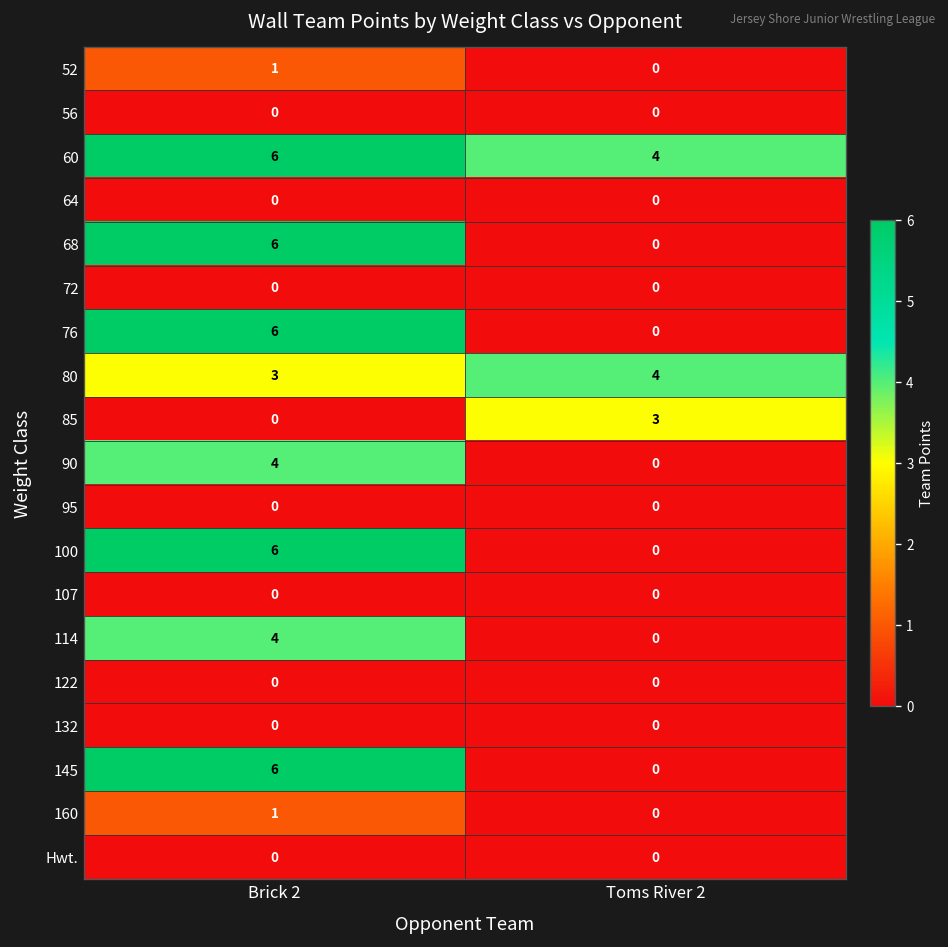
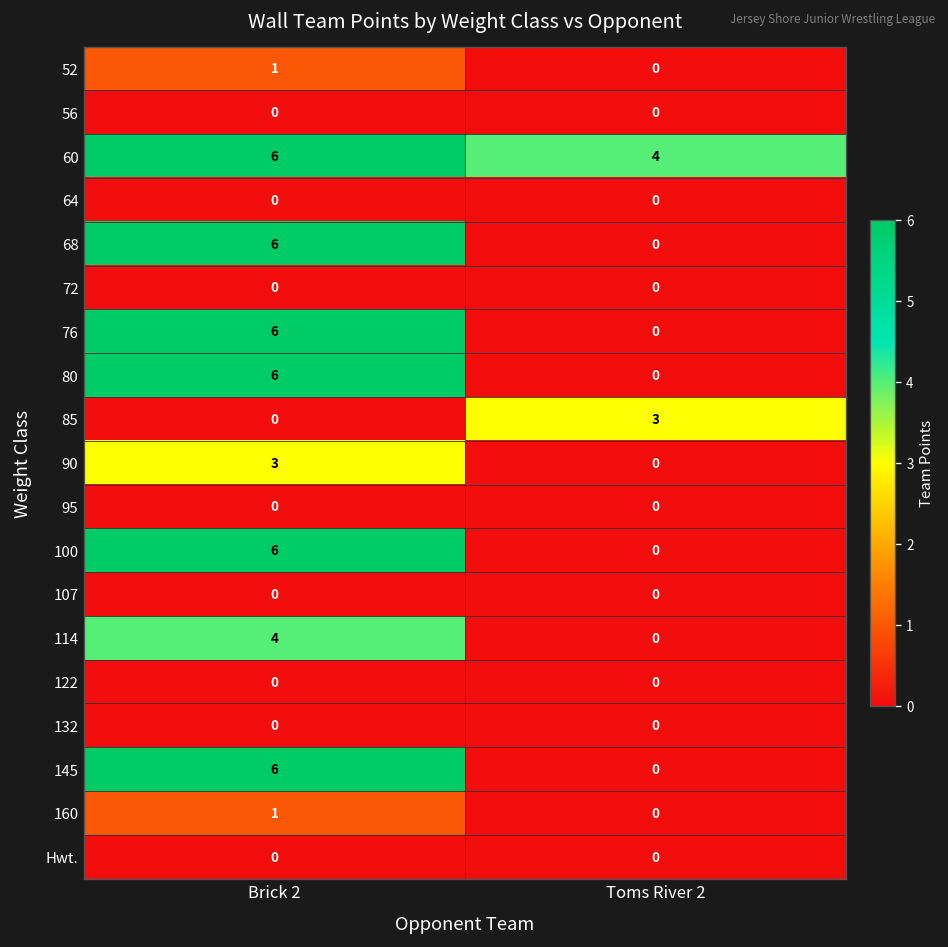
  {
    "52": {
      "Brick 2": 1,
      "Toms River 2": 0
    },
    "56": {
      "Brick 2": 0,
      "Toms River 2": 0
    },
    "60": {
      "Brick 2": 6,
      "Toms River 2": 4
    },
    "64": {
      "Brick 2": 0,
      "Toms River 2": 0
    },
    "68": {
      "Brick 2": 6,
      "Toms River 2": 0
    },
    "72": {
      "Brick 2": 0,
      "Toms River 2": 0
    },
    "76": {
      "Brick 2": 6,
      "Toms River 2": 0
    },
    "80": {
-     "Brick 2": 3,
-     "Toms River 2": 4
+     "Brick 2": 6,
+     "Toms River 2": 0
    },
    "85": {
      "Brick 2": 0,
      "Toms River 2": 3
    },
    "90": {
-     "Brick 2": 4,
+     "Brick 2": 3,
      "Toms River 2": 0
    },
    "95": {
      "Brick 2": 0,
      "Toms River 2": 0
    },
    "100": {
      "Brick 2": 6,
      "Toms River 2": 0
    },
    "107": {
      "Brick 2": 0,
      "Toms River 2": 0
    },
    "114": {
      "Brick 2": 4,
      "Toms River 2": 0
    },
    "122": {
      "Brick 2": 0,
      "Toms River 2": 0
    },
    "132": {
      "Brick 2": 0,
      "Toms River 2": 0
    },
    "145": {
      "Brick 2": 6,
      "Toms River 2": 0
    },
    "160": {
      "Brick 2": 1,
      "Toms River 2": 0
    },
    "Hwt.": {
      "Brick 2": 0,
      "Toms River 2": 0
    }
  }
